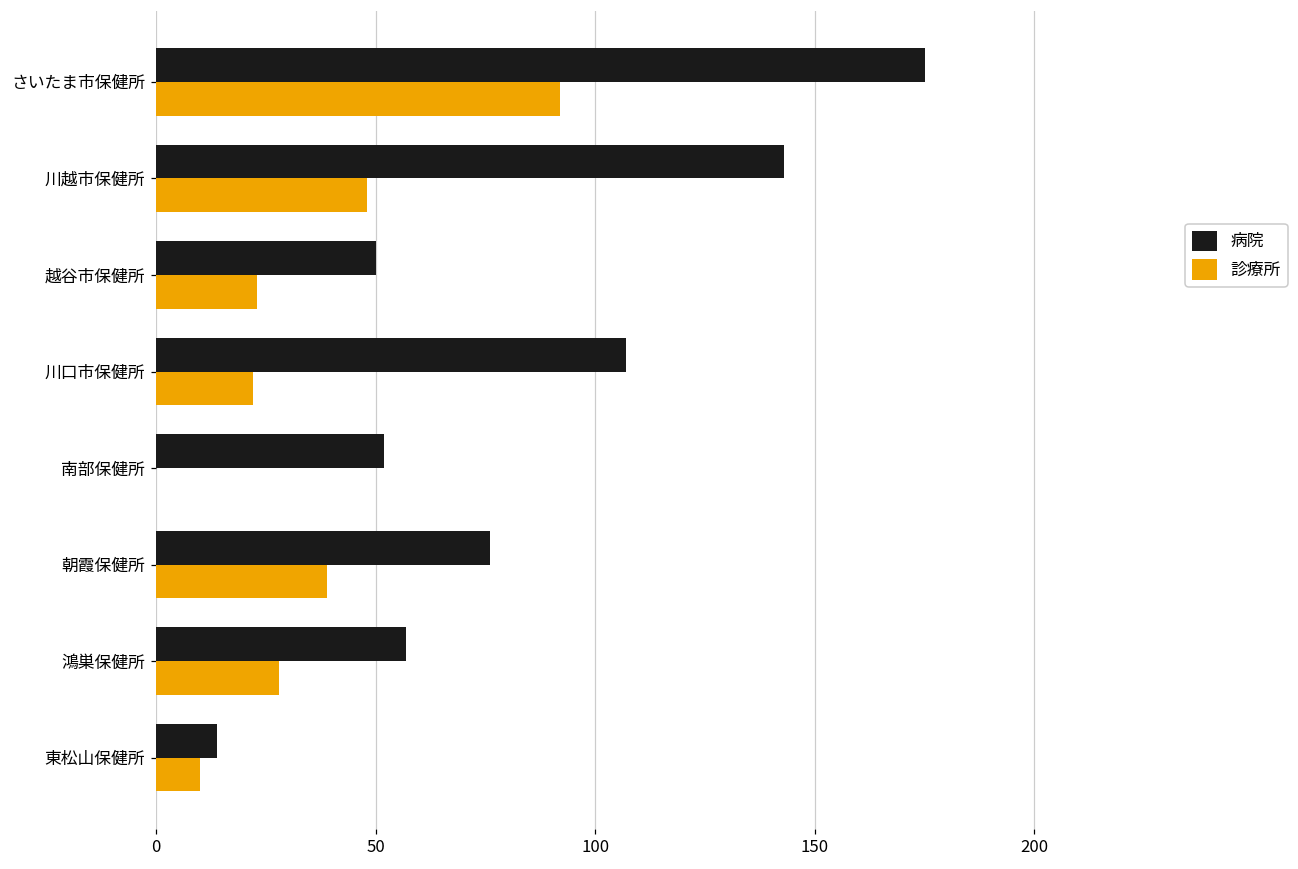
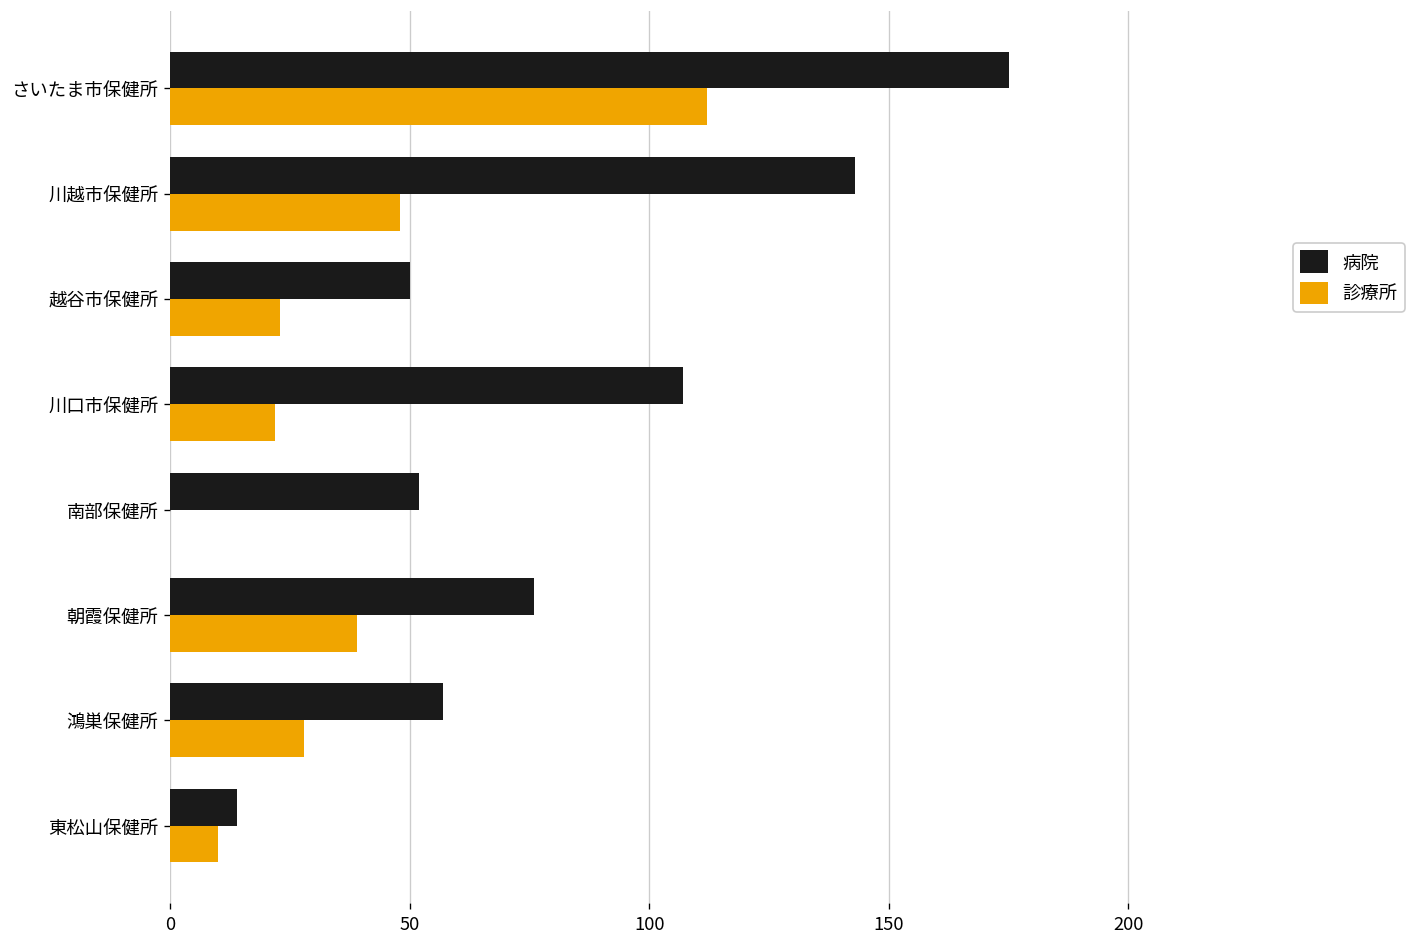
  {
    "病院": {
      "さいたま市保健所": 175,
      "川越市保健所": 143,
      "越谷市保健所": 50,
      "川口市保健所": 107,
      "南部保健所": 52,
      "朝霞保健所": 76,
      "鴻巣保健所": 57,
      "東松山保健所": 14
    },
    "診療所": {
-     "さいたま市保健所": 92,
+     "さいたま市保健所": 112,
      "川越市保健所": 48,
      "越谷市保健所": 23,
      "川口市保健所": 22,
      "南部保健所": 0,
      "朝霞保健所": 39,
      "鴻巣保健所": 28,
      "東松山保健所": 10
    }
  }
